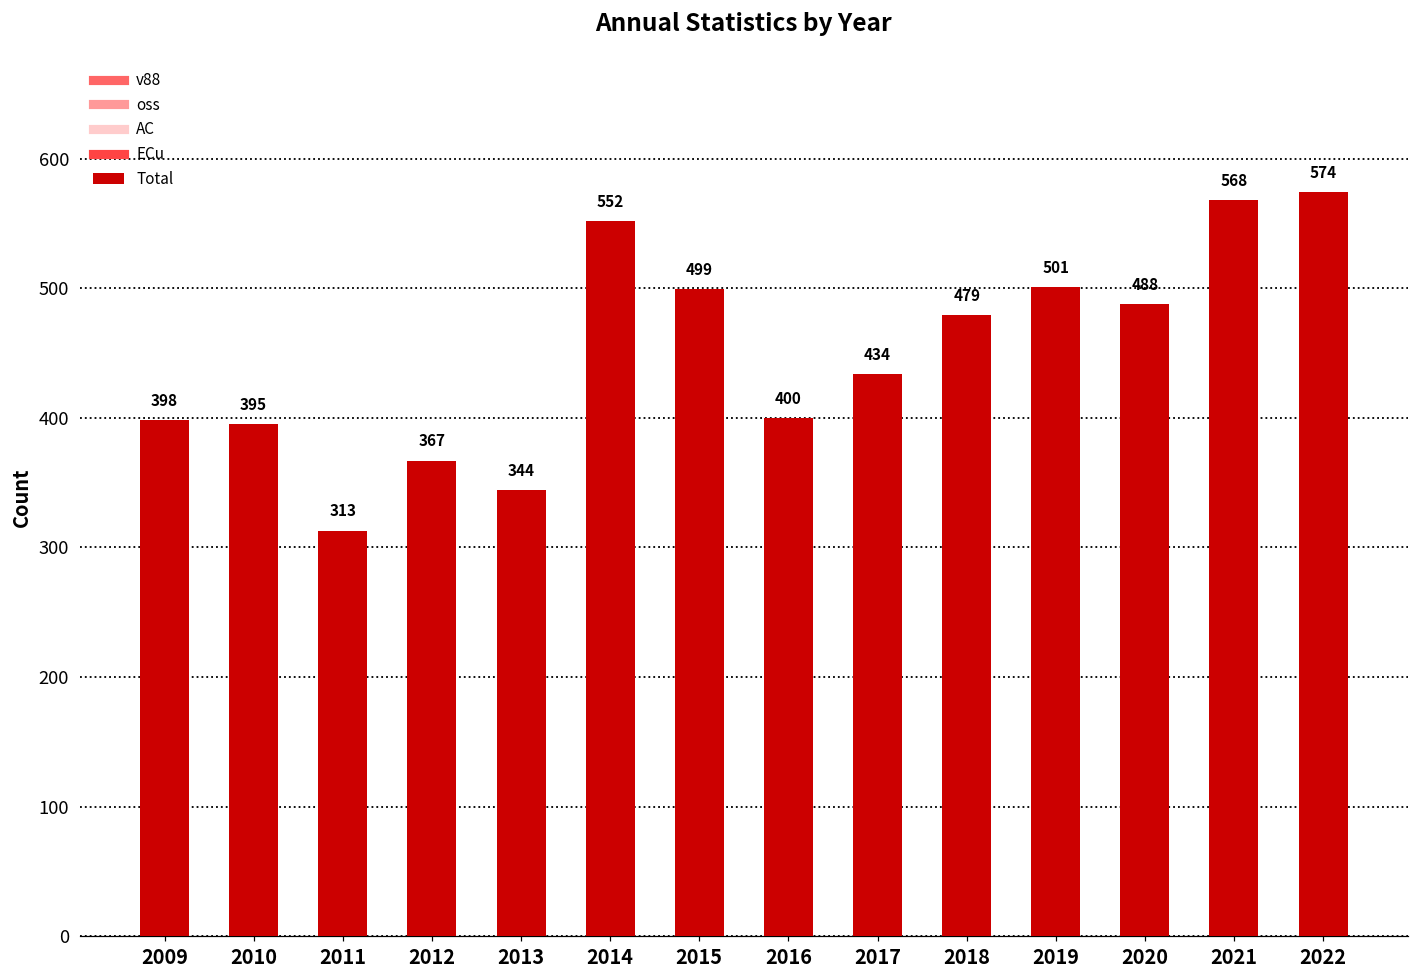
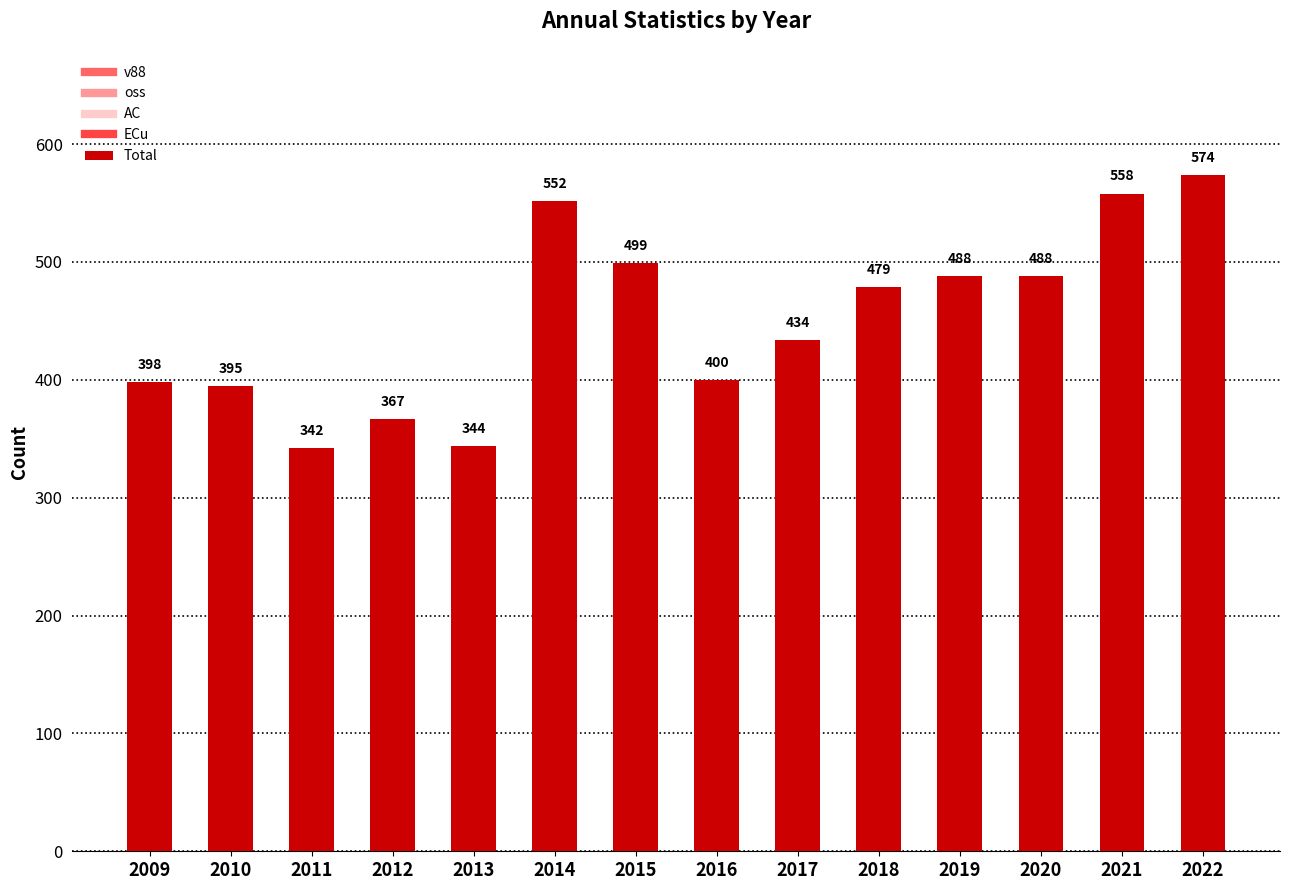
  {
    "2009": 398,
    "2010": 395,
-   "2011": 313,
+   "2011": 342,
    "2012": 367,
    "2013": 344,
    "2014": 552,
    "2015": 499,
    "2016": 400,
    "2017": 434,
    "2018": 479,
-   "2019": 501,
+   "2019": 488,
    "2020": 488,
-   "2021": 568,
+   "2021": 558,
    "2022": 574
  }
